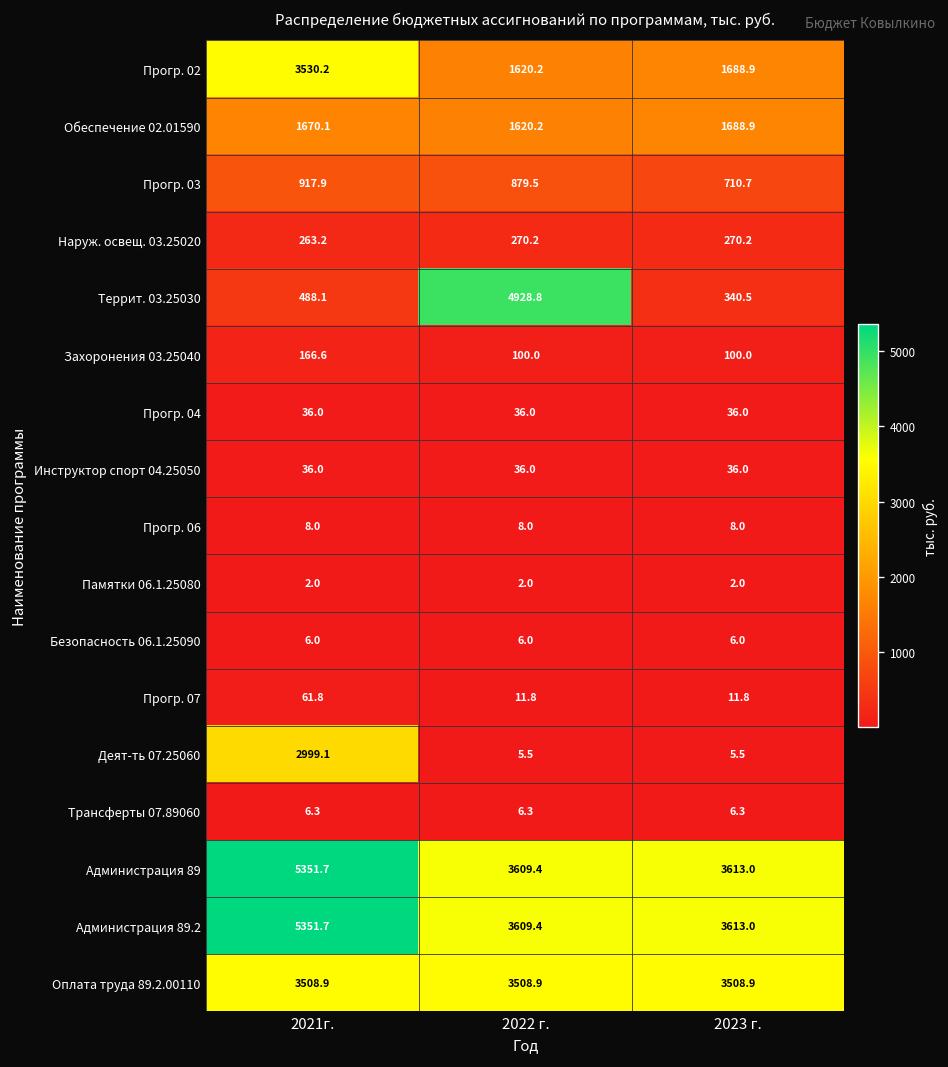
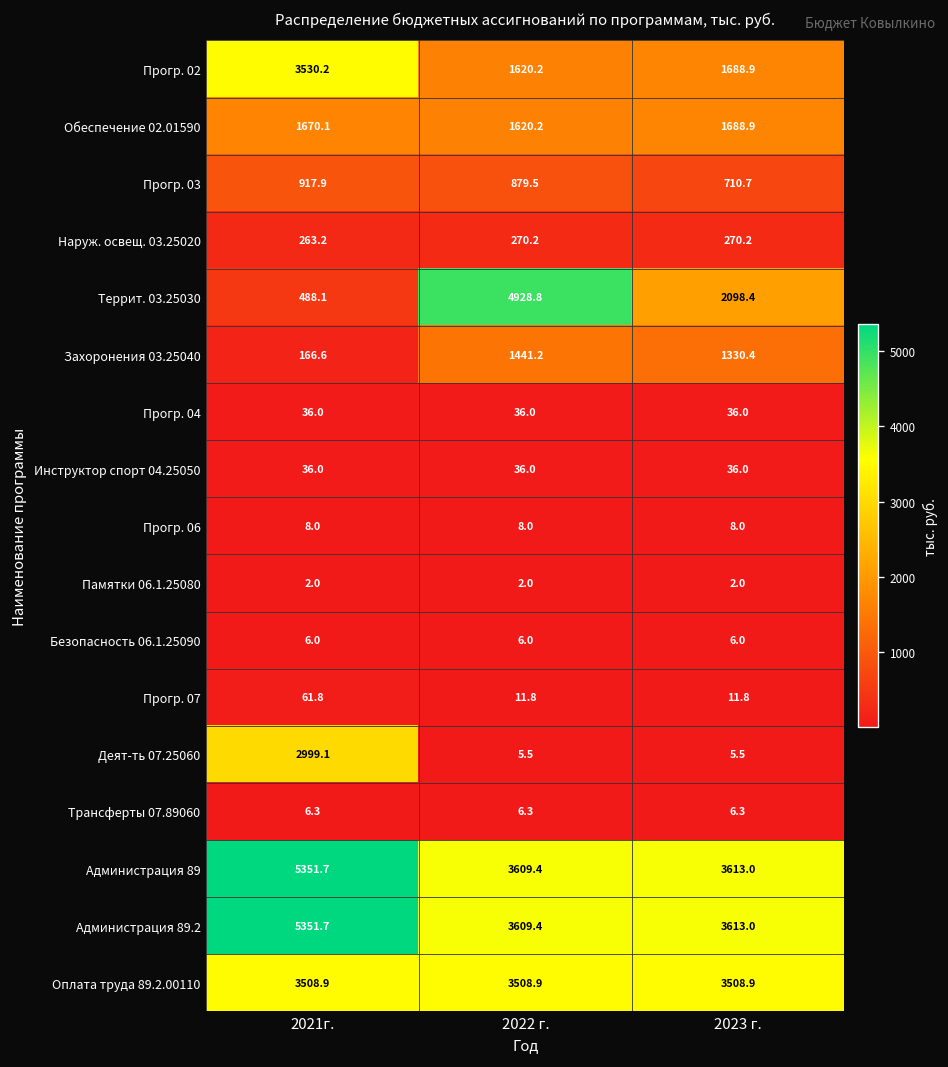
  {
    "Прогр. 02": {
      "2021г.": 3530.2,
      "2022 г.": 1620.2,
      "2023 г.": 1688.9
    },
    "Обеспечение 02.01590": {
      "2021г.": 1670.1,
      "2022 г.": 1620.2,
      "2023 г.": 1688.9
    },
    "Прогр. 03": {
      "2021г.": 917.9,
      "2022 г.": 879.5,
      "2023 г.": 710.7
    },
    "Наруж. освещ. 03.25020": {
      "2021г.": 263.2,
      "2022 г.": 270.2,
      "2023 г.": 270.2
    },
    "Террит. 03.25030": {
      "2021г.": 488.1,
      "2022 г.": 4928.8,
-     "2023 г.": 340.5
+     "2023 г.": 2098.4
    },
    "Захоронения 03.25040": {
      "2021г.": 166.6,
-     "2022 г.": 100.0,
-     "2023 г.": 100.0
+     "2022 г.": 1441.2,
+     "2023 г.": 1330.4
    },
    "Прогр. 04": {
      "2021г.": 36.0,
      "2022 г.": 36.0,
      "2023 г.": 36.0
    },
    "Инструктор спорт 04.25050": {
      "2021г.": 36.0,
      "2022 г.": 36.0,
      "2023 г.": 36.0
    },
    "Прогр. 06": {
      "2021г.": 8.0,
      "2022 г.": 8.0,
      "2023 г.": 8.0
    },
    "Памятки 06.1.25080": {
      "2021г.": 2.0,
      "2022 г.": 2.0,
      "2023 г.": 2.0
    },
    "Безопасность 06.1.25090": {
      "2021г.": 6.0,
      "2022 г.": 6.0,
      "2023 г.": 6.0
    },
    "Прогр. 07": {
      "2021г.": 61.8,
      "2022 г.": 11.8,
      "2023 г.": 11.8
    },
    "Деят-ть 07.25060": {
      "2021г.": 2999.1,
      "2022 г.": 5.5,
      "2023 г.": 5.5
    },
    "Трансферты 07.89060": {
      "2021г.": 6.3,
      "2022 г.": 6.3,
      "2023 г.": 6.3
    },
    "Администрация 89": {
      "2021г.": 5351.7,
      "2022 г.": 3609.4,
      "2023 г.": 3613.0
    },
    "Администрация 89.2": {
      "2021г.": 5351.7,
      "2022 г.": 3609.4,
      "2023 г.": 3613.0
    },
    "Оплата труда 89.2.00110": {
      "2021г.": 3508.9,
      "2022 г.": 3508.9,
      "2023 г.": 3508.9
    }
  }
